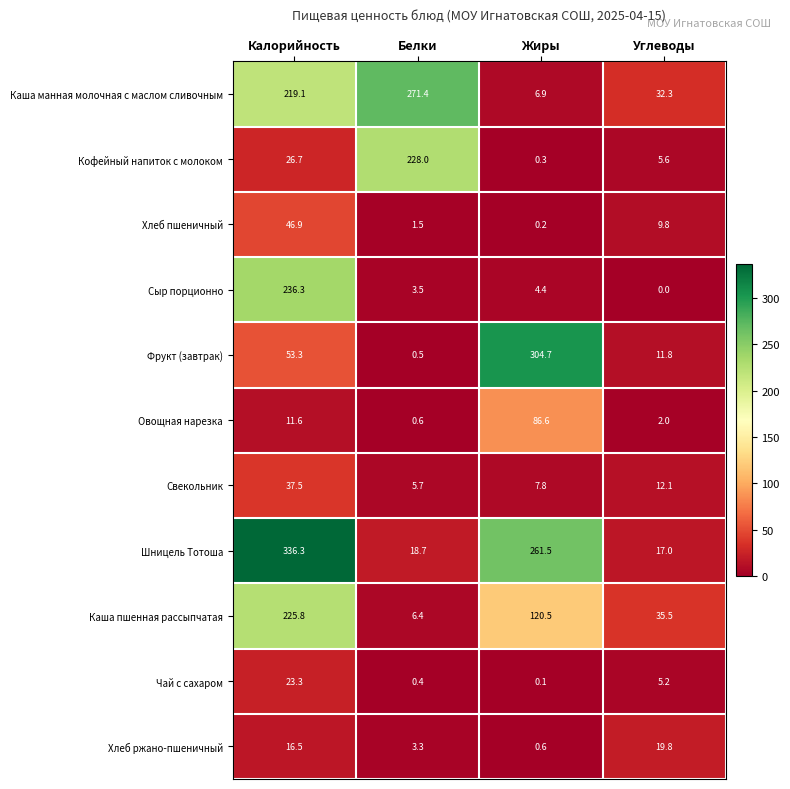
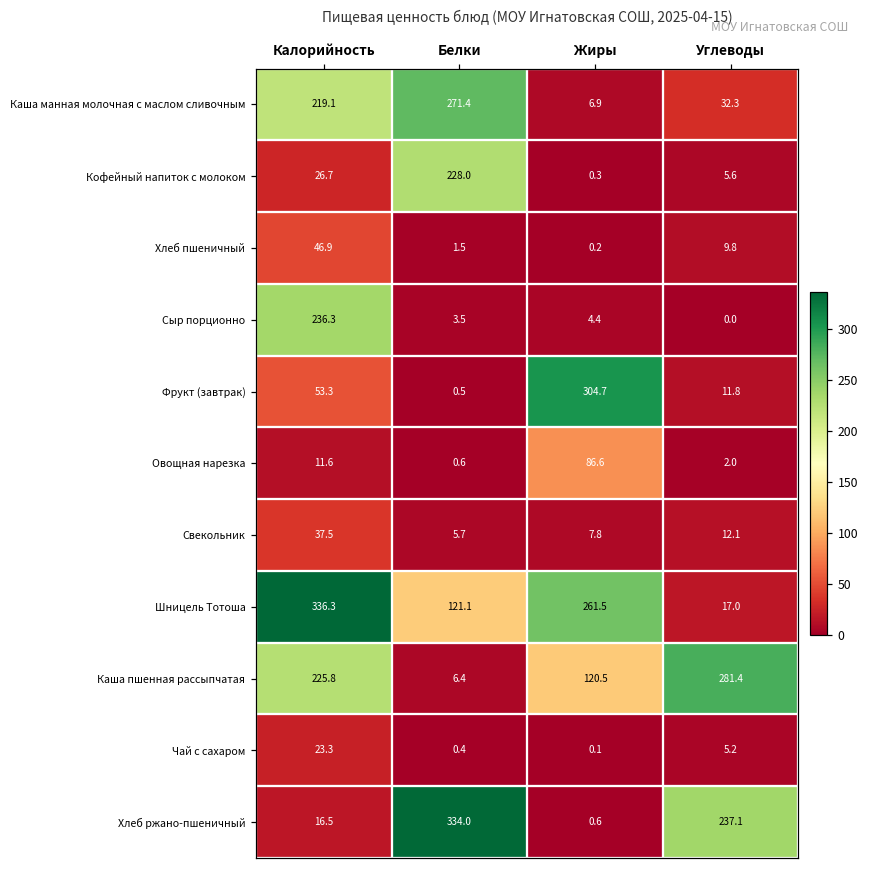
  {
    "Каша манная молочная с маслом сливочным": {
      "Калорийность": 219.1,
      "Белки": 271.4,
      "Жиры": 6.9,
      "Углеводы": 32.3
    },
    "Кофейный напиток с молоком": {
      "Калорийность": 26.7,
      "Белки": 228.0,
      "Жиры": 0.3,
      "Углеводы": 5.6
    },
    "Хлеб пшеничный": {
      "Калорийность": 46.9,
      "Белки": 1.5,
      "Жиры": 0.2,
      "Углеводы": 9.8
    },
    "Сыр порционно": {
      "Калорийность": 236.3,
      "Белки": 3.5,
      "Жиры": 4.4,
      "Углеводы": 0.0
    },
    "Фрукт (завтрак)": {
      "Калорийность": 53.3,
      "Белки": 0.5,
      "Жиры": 304.7,
      "Углеводы": 11.8
    },
    "Овощная нарезка": {
      "Калорийность": 11.6,
      "Белки": 0.6,
      "Жиры": 86.6,
      "Углеводы": 2.0
    },
    "Свекольник": {
      "Калорийность": 37.5,
      "Белки": 5.7,
      "Жиры": 7.8,
      "Углеводы": 12.1
    },
    "Шницель Тотоша": {
      "Калорийность": 336.3,
-     "Белки": 18.7,
+     "Белки": 121.1,
      "Жиры": 261.5,
      "Углеводы": 17.0
    },
    "Каша пшенная рассыпчатая": {
      "Калорийность": 225.8,
      "Белки": 6.4,
      "Жиры": 120.5,
-     "Углеводы": 35.5
+     "Углеводы": 281.4
    },
    "Чай с сахаром": {
      "Калорийность": 23.3,
      "Белки": 0.4,
      "Жиры": 0.1,
      "Углеводы": 5.2
    },
    "Хлеб ржано-пшеничный": {
      "Калорийность": 16.5,
-     "Белки": 3.3,
+     "Белки": 334.0,
      "Жиры": 0.6,
-     "Углеводы": 19.8
+     "Углеводы": 237.1
    }
  }
